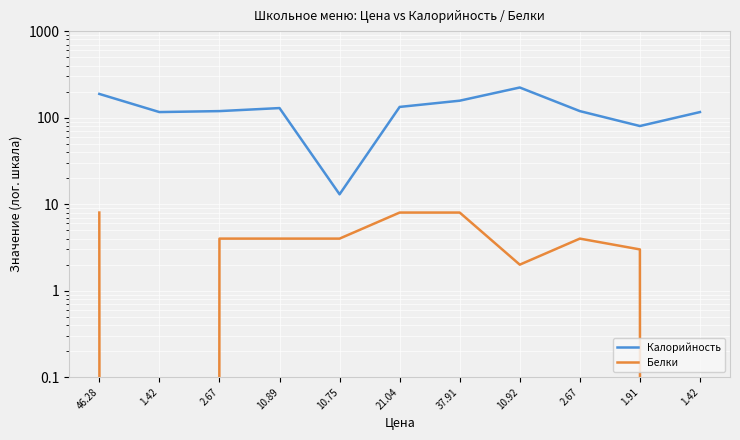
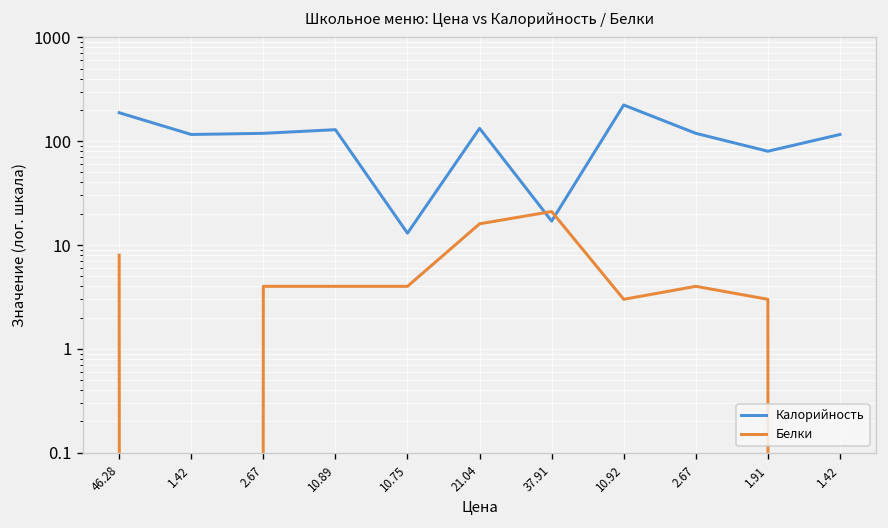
  {
    "Калорийность": {
      "46.28": 190,
      "10.89": 130,
      "10.75": 13,
      "21.04": 130,
-     "37.91": 160,
+     "37.91": 17,
      "10.92": 220,
      "1.91": 80
    },
    "Белки": {
      "46.28": 8,
      "10.89": 4,
      "10.75": 4,
-     "21.04": 8,
-     "37.91": 8,
-     "10.92": 2,
+     "21.04": 16,
+     "37.91": 21,
+     "10.92": 3,
      "1.91": 3
    }
  }
